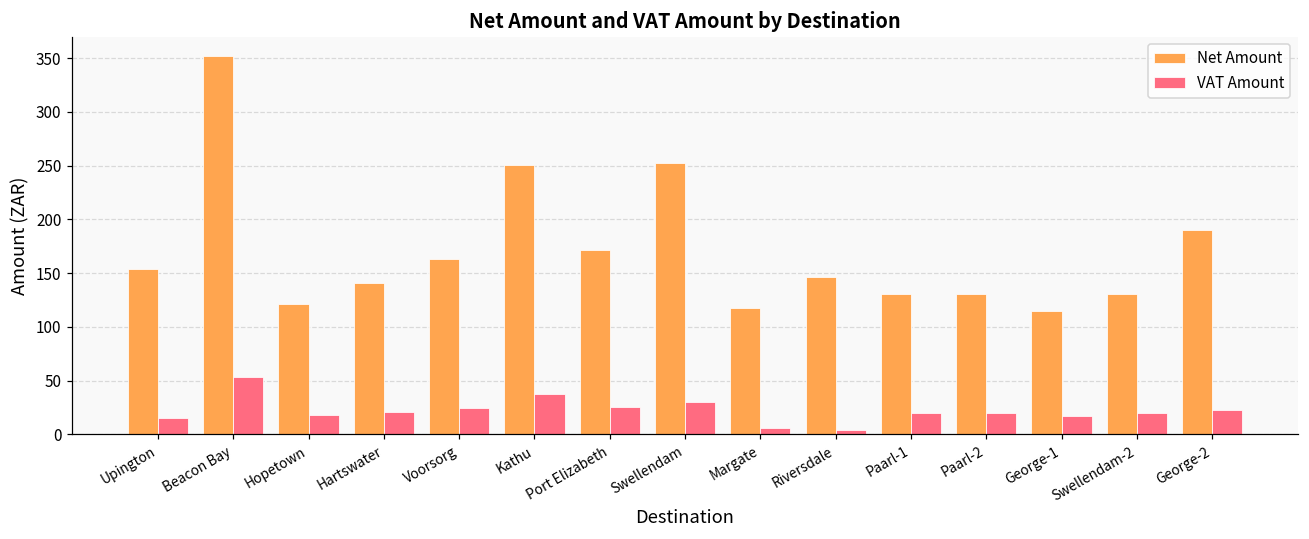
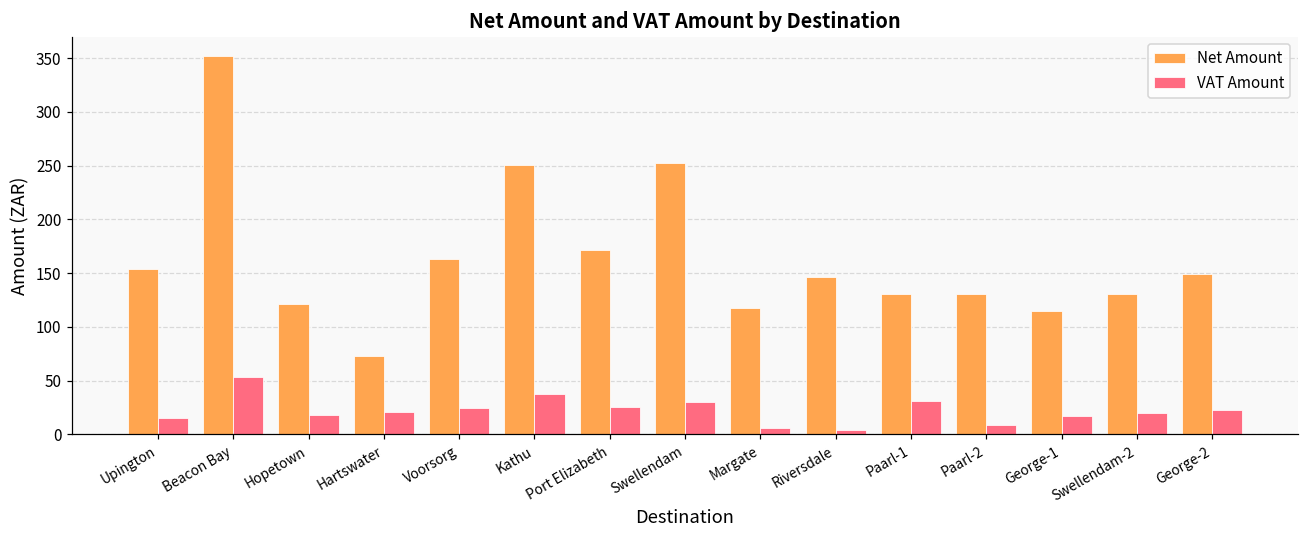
  {
    "Net Amount": {
      "Upington": 150,
      "Beacon Bay": 350,
      "Hopetown": 120,
-     "Hartswater": 140,
+     "Hartswater": 70,
      "Voorsorg": 160,
      "Kathu": 250,
      "Port Elizabeth": 170,
      "Swellendam": 250,
      "Margate": 120,
      "Riversdale": 150,
      "Paarl-1": 130,
      "Paarl-2": 130,
      "George-1": 110,
      "Swellendam-2": 130,
-     "George-2": 190
+     "George-2": 150
    },
    "VAT Amount": {
      "Upington": 20,
      "Beacon Bay": 50,
      "Hopetown": 20,
      "Hartswater": 20,
      "Voorsorg": 20,
      "Kathu": 40,
      "Port Elizabeth": 30,
      "Swellendam": 30,
      "Margate": 10,
      "Riversdale": 0,
-     "Paarl-1": 20,
-     "Paarl-2": 20,
+     "Paarl-1": 30,
+     "Paarl-2": 10,
      "George-1": 20,
      "Swellendam-2": 20,
      "George-2": 20
    }
  }
